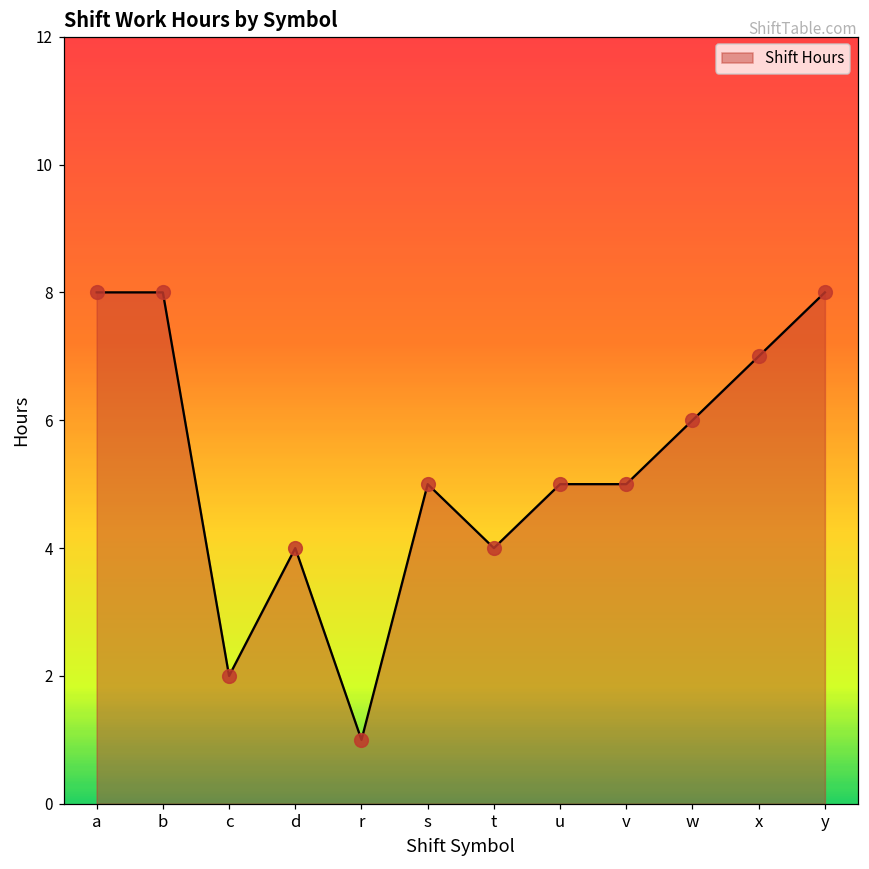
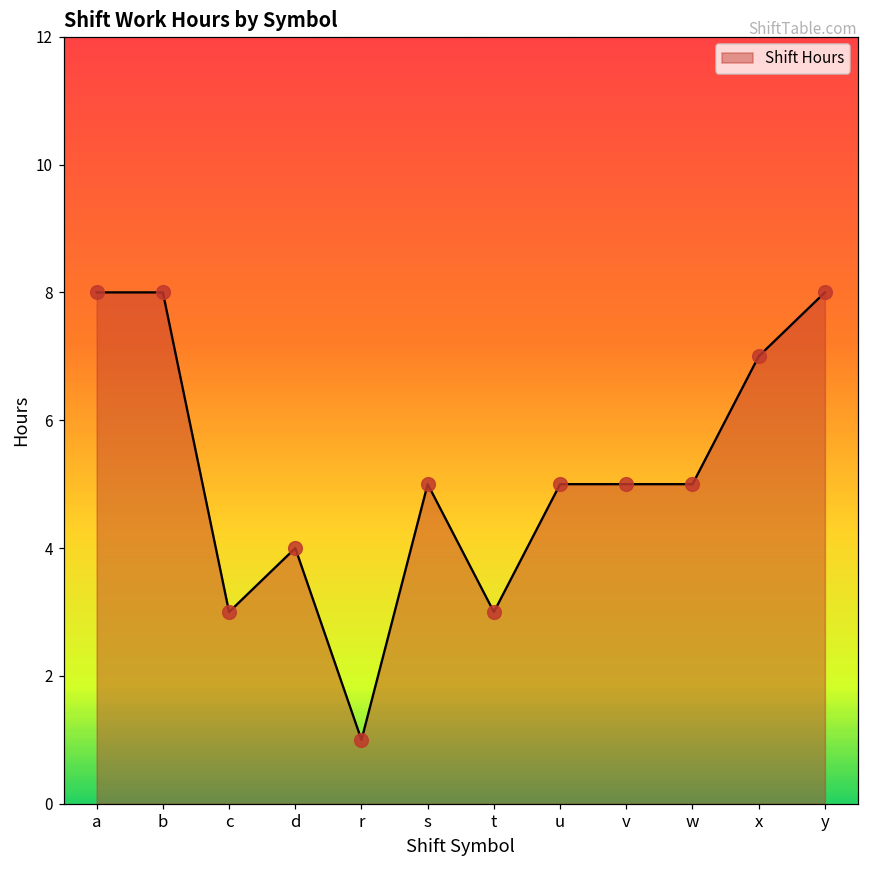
  {
    "a": 8,
    "b": 8,
-   "c": 2,
+   "c": 3,
    "d": 4,
    "r": 1,
    "s": 5,
-   "t": 4,
+   "t": 3,
    "u": 5,
    "v": 5,
-   "w": 6,
+   "w": 5,
    "x": 7,
    "y": 8
  }
